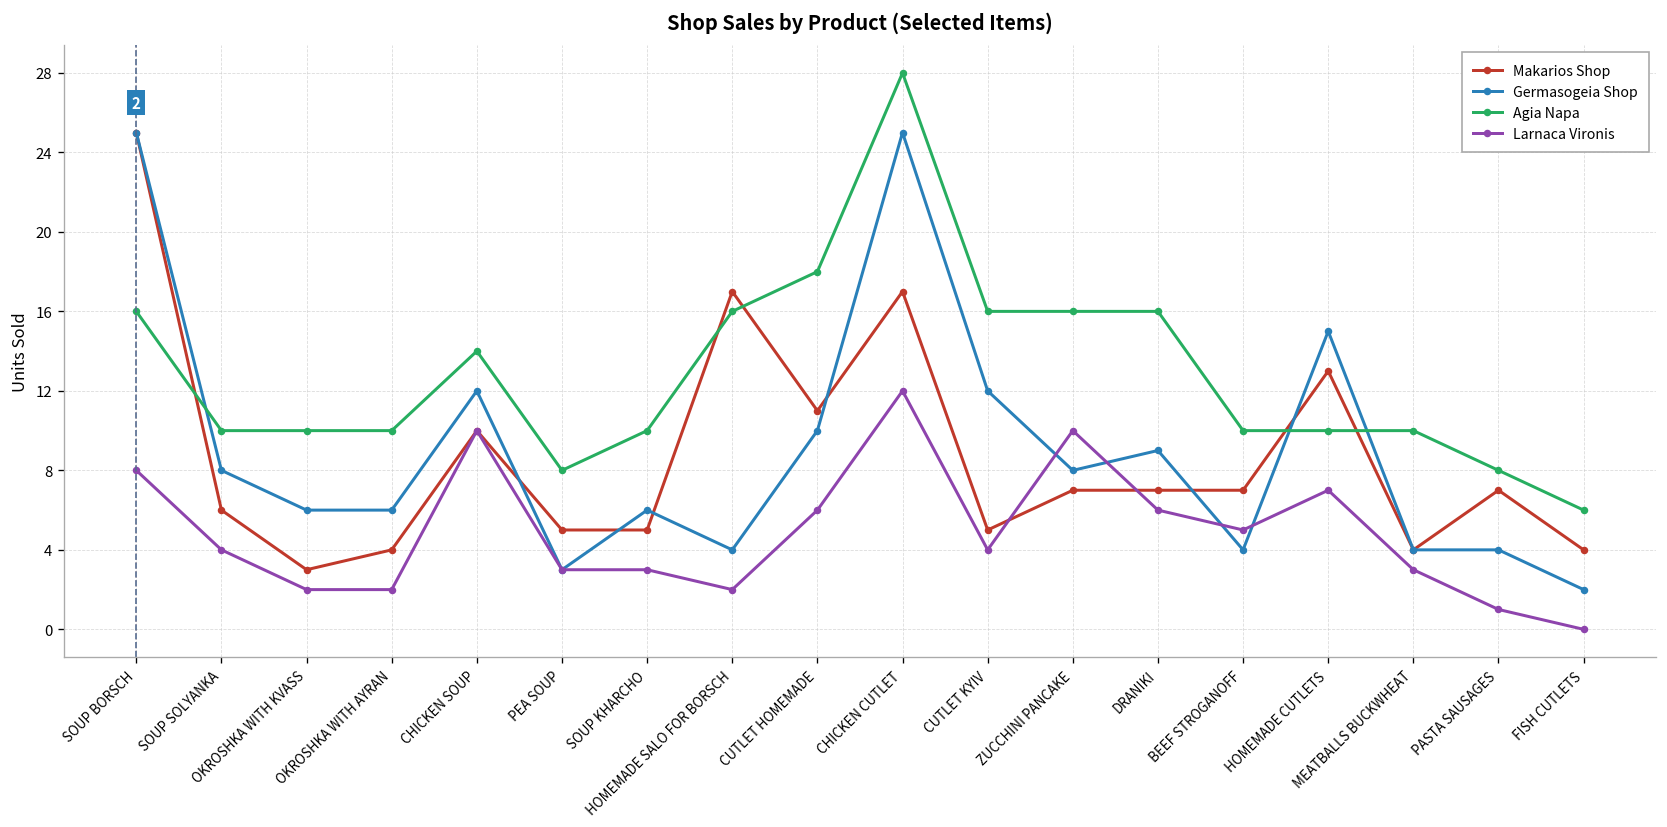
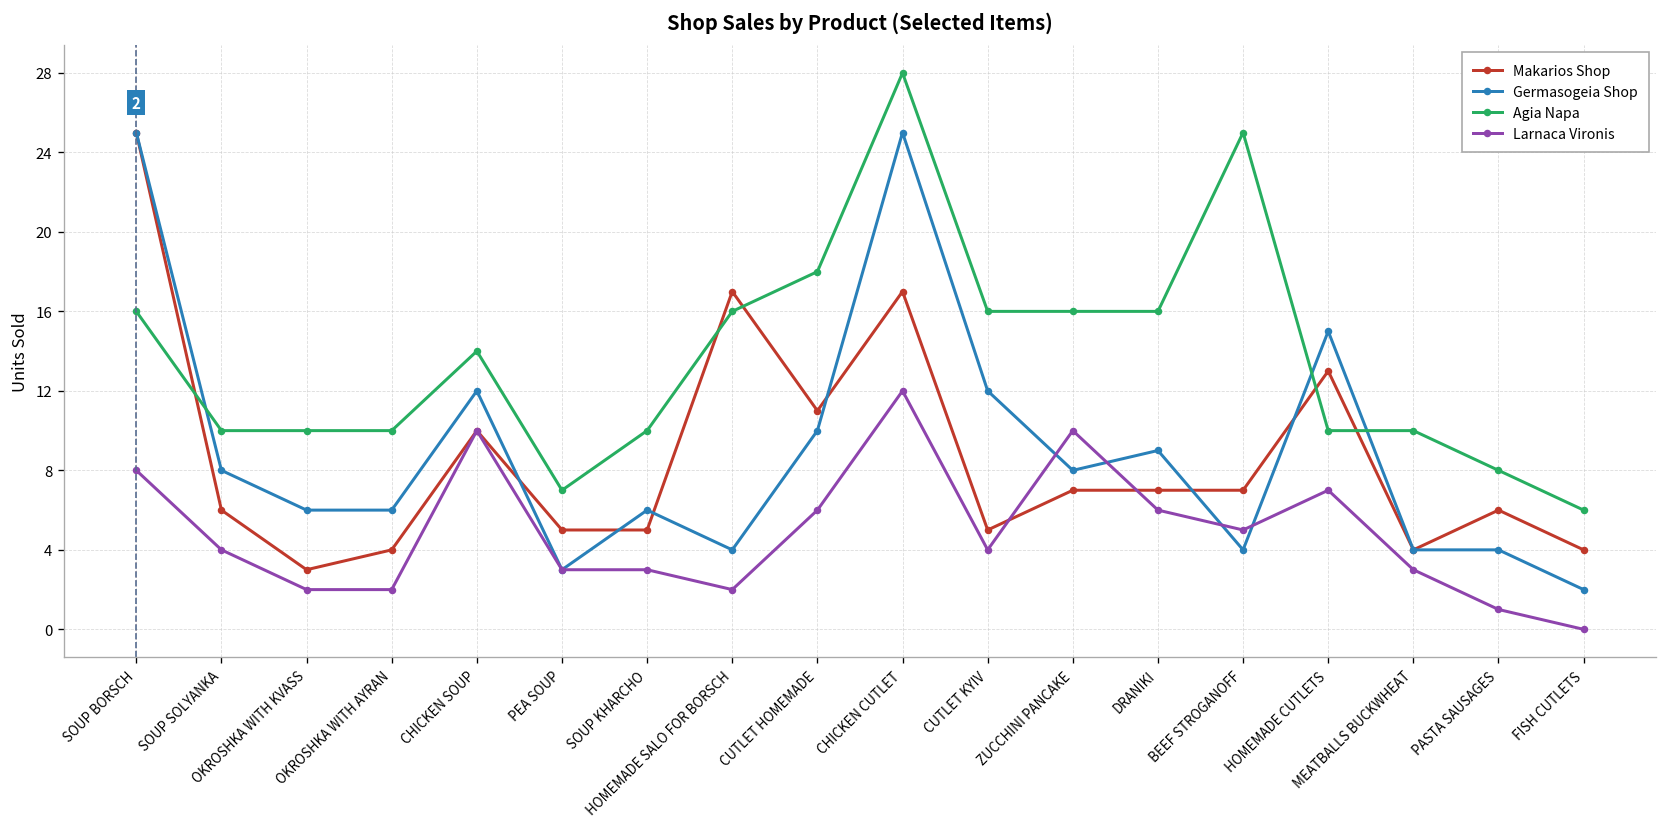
  {
    "Makarios Shop": {
      "SOUP SOLYANKA": 6,
      "OKROSHKA WITH KVASS": 3,
      "OKROSHKA WITH AYRAN": 4,
      "PEA SOUP": 5,
      "SOUP KHARCHO": 5,
      "HOMEMADE SALO FOR BORSCH": 17,
      "CUTLET HOMEMADE": 11,
      "CHICKEN CUTLET": 17,
      "CUTLET KYIV": 5,
      "ZUCCHINI PANCAKE": 7,
      "DRANIKI": 7,
      "BEEF STROGANOFF": 7,
      "HOMEMADE CUTLETS": 13,
-     "PASTA SAUSAGES": 7,
+     "PASTA SAUSAGES": 6,
      "FISH CUTLETS": 4
    },
    "Germasogeia Shop": {
      "SOUP SOLYANKA": 8,
      "OKROSHKA WITH KVASS": 6,
      "OKROSHKA WITH AYRAN": 6,
      "CHICKEN SOUP": 12,
      "SOUP KHARCHO": 6,
      "HOMEMADE SALO FOR BORSCH": 4,
      "CUTLET HOMEMADE": 10,
      "CHICKEN CUTLET": 25,
      "CUTLET KYIV": 12,
      "ZUCCHINI PANCAKE": 8,
      "DRANIKI": 9,
      "BEEF STROGANOFF": 4,
      "HOMEMADE CUTLETS": 15,
      "PASTA SAUSAGES": 4,
      "FISH CUTLETS": 2
    },
    "Agia Napa": {
      "SOUP BORSCH": 16,
      "SOUP SOLYANKA": 10,
      "OKROSHKA WITH KVASS": 10,
      "OKROSHKA WITH AYRAN": 10,
      "CHICKEN SOUP": 14,
-     "PEA SOUP": 8,
+     "PEA SOUP": 7,
      "SOUP KHARCHO": 10,
      "HOMEMADE SALO FOR BORSCH": 16,
      "CUTLET HOMEMADE": 18,
      "CHICKEN CUTLET": 28,
      "CUTLET KYIV": 16,
      "ZUCCHINI PANCAKE": 16,
      "DRANIKI": 16,
-     "BEEF STROGANOFF": 10,
+     "BEEF STROGANOFF": 25,
      "HOMEMADE CUTLETS": 10,
      "MEATBALLS BUCKWHEAT": 10,
      "PASTA SAUSAGES": 8,
      "FISH CUTLETS": 6
    },
    "Larnaca Vironis": {
      "SOUP BORSCH": 8,
      "SOUP SOLYANKA": 4,
      "OKROSHKA WITH KVASS": 2,
      "OKROSHKA WITH AYRAN": 2,
      "SOUP KHARCHO": 3,
      "HOMEMADE SALO FOR BORSCH": 2,
      "CUTLET HOMEMADE": 6,
      "CHICKEN CUTLET": 12,
      "CUTLET KYIV": 4,
      "ZUCCHINI PANCAKE": 10,
      "DRANIKI": 6,
      "BEEF STROGANOFF": 5,
      "HOMEMADE CUTLETS": 7,
      "MEATBALLS BUCKWHEAT": 3,
      "PASTA SAUSAGES": 1,
      "FISH CUTLETS": 0
    }
  }
